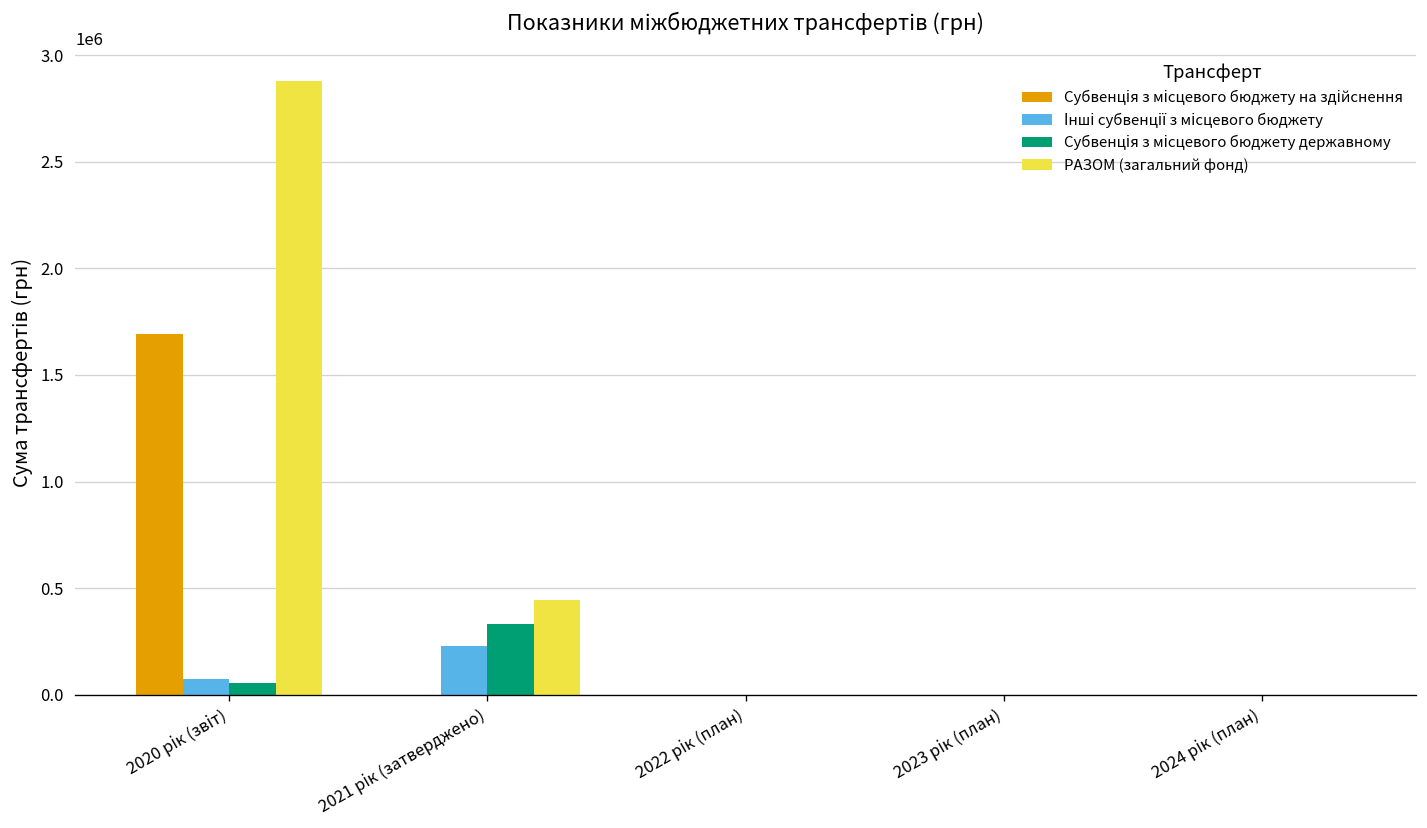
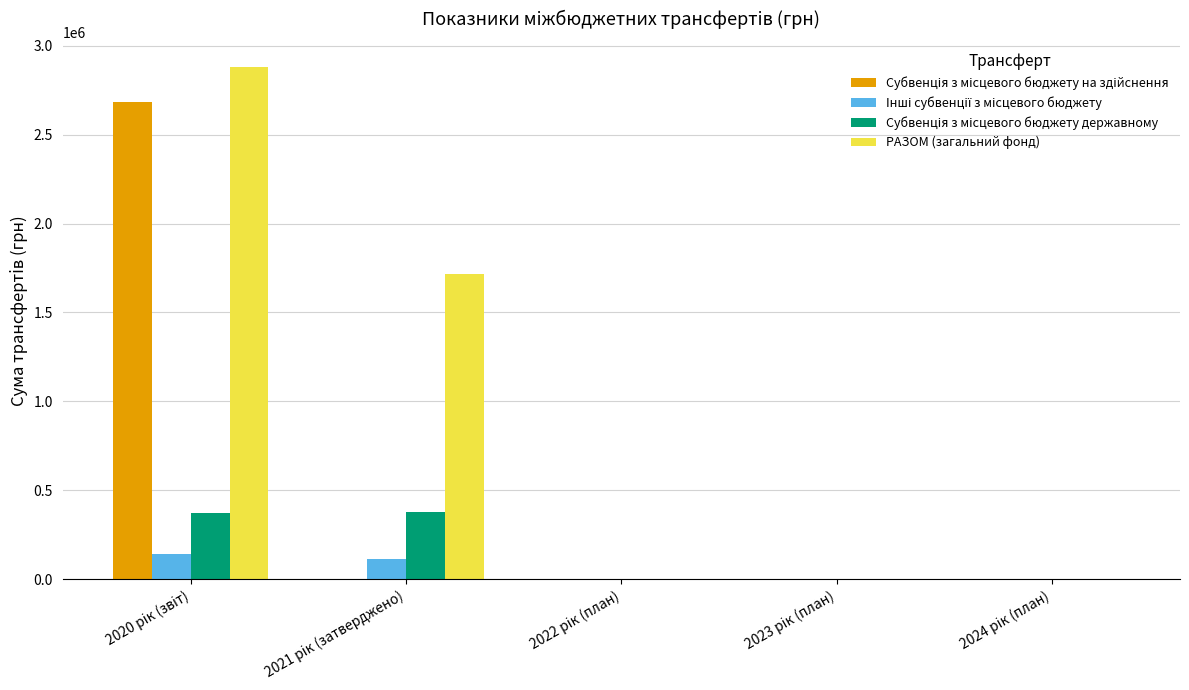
  {
    "Субвенція з місцевого бюджету на здійснення": {
-     "2020 рік (звіт)": 1690000,
+     "2020 рік (звіт)": 2680000,
      "2021 рік (затверджено)": 0,
      "2022 рік (план)": 0,
      "2023 рік (план)": 0,
      "2024 рік (план)": 0
    },
    "Інші субвенції з місцевого бюджету": {
-     "2020 рік (звіт)": 70000,
-     "2021 рік (затверджено)": 230000,
+     "2020 рік (звіт)": 140000,
+     "2021 рік (затверджено)": 110000,
      "2022 рік (план)": 0,
      "2023 рік (план)": 0,
      "2024 рік (план)": 0
    },
    "Субвенція з місцевого бюджету державному": {
-     "2020 рік (звіт)": 50000,
-     "2021 рік (затверджено)": 330000,
+     "2020 рік (звіт)": 370000,
+     "2021 рік (затверджено)": 380000,
      "2022 рік (план)": 0,
      "2023 рік (план)": 0,
      "2024 рік (план)": 0
    },
    "РАЗОМ (загальний фонд)": {
      "2020 рік (звіт)": 2880000,
-     "2021 рік (затверджено)": 440000,
+     "2021 рік (затверджено)": 1710000,
      "2022 рік (план)": 0,
      "2023 рік (план)": 0,
      "2024 рік (план)": 0
    }
  }
